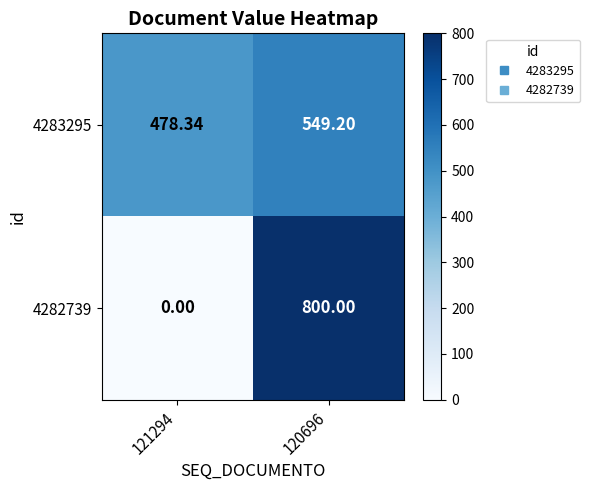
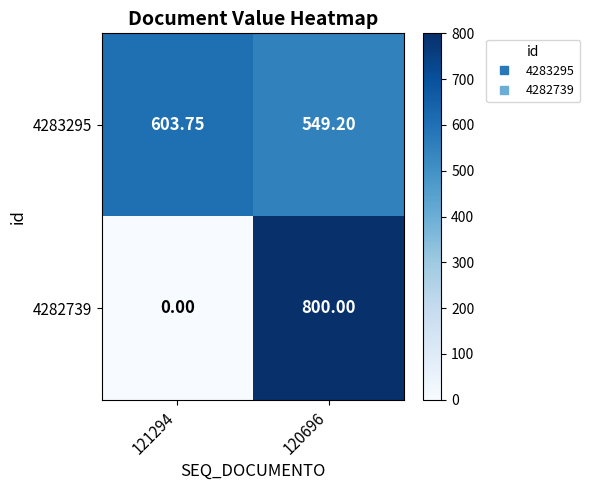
  {
    "4283295": {
-     "121294": 478.34,
+     "121294": 603.75,
      "120696": 549.20
    },
    "4282739": {
      "121294": 0.00,
      "120696": 800.00
    }
  }
